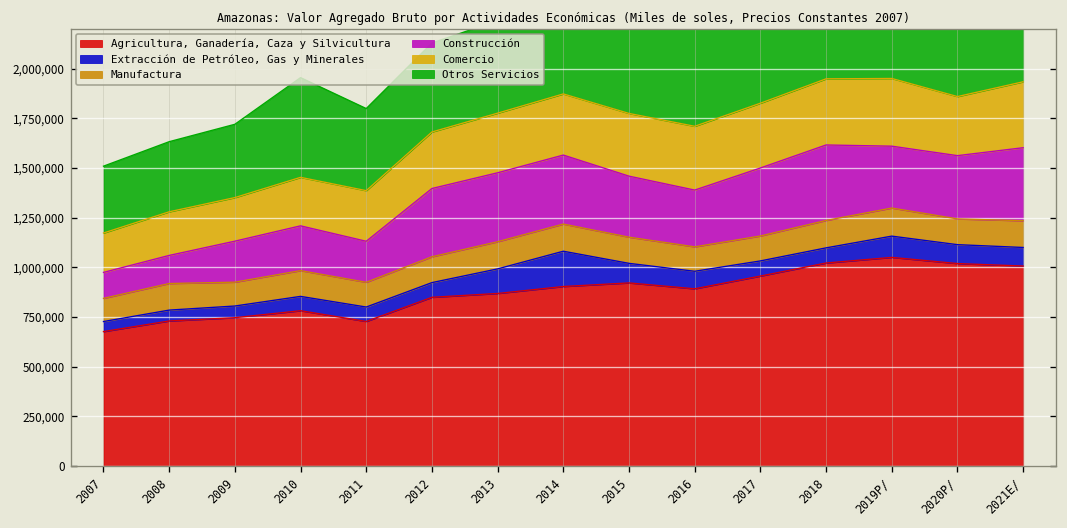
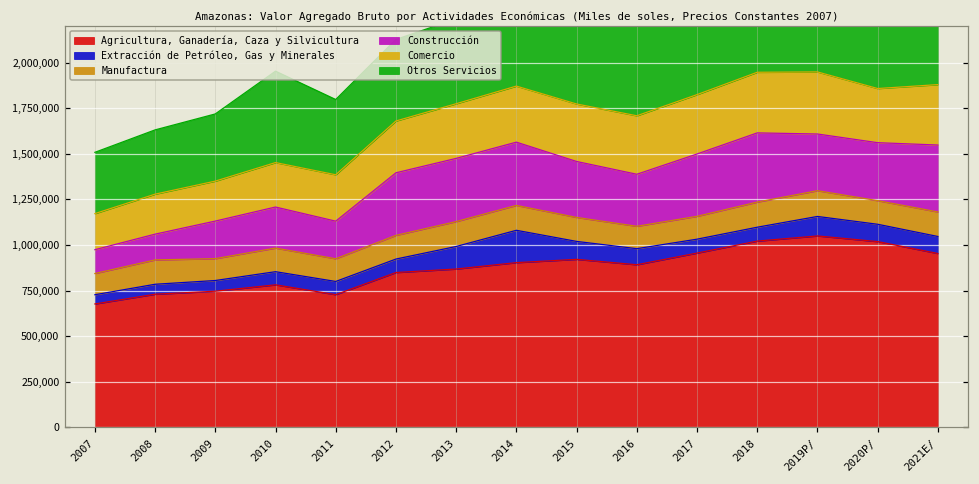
  {
    "Agricultura, Ganadería, Caza y Silvicultura": {
      "2007": "680,000",
      "2008": "730,000",
      "2009": "750,000",
      "2010": "780,000",
      "2011": "730,000",
      "2012": "850,000",
      "2013": "870,000",
      "2014": "900,000",
      "2015": "920,000",
      "2016": "890,000",
      "2017": "960,000",
      "2018": "1,020,000",
      "2019P/": "1,050,000",
      "2020P/": "1,020,000",
-     "2021E/": "1,010,000"
+     "2021E/": "950,000"
    },
    "Extracción de Petróleo, Gas y Minerales": {
      "2007": "50,000",
      "2008": "50,000",
      "2009": "60,000",
      "2010": "70,000",
      "2011": "70,000",
      "2012": "70,000",
      "2013": "120,000",
      "2014": "180,000",
      "2015": "100,000",
      "2016": "90,000",
      "2017": "80,000",
      "2018": "80,000",
      "2019P/": "110,000",
      "2020P/": "100,000",
      "2021E/": "90,000"
    },
    "Construcción": {
      "2007": "130,000",
      "2008": "140,000",
      "2009": "210,000",
      "2010": "230,000",
      "2011": "210,000",
      "2012": "340,000",
      "2013": "350,000",
      "2014": "350,000",
      "2015": "310,000",
      "2016": "290,000",
      "2017": "340,000",
      "2018": "380,000",
      "2019P/": "310,000",
      "2020P/": "320,000",
      "2021E/": "370,000"
    },
    "Otros Servicios": {
      "2007": "340,000",
      "2008": "350,000",
      "2009": "370,000",
      "2011": "410,000"
    }
  }
